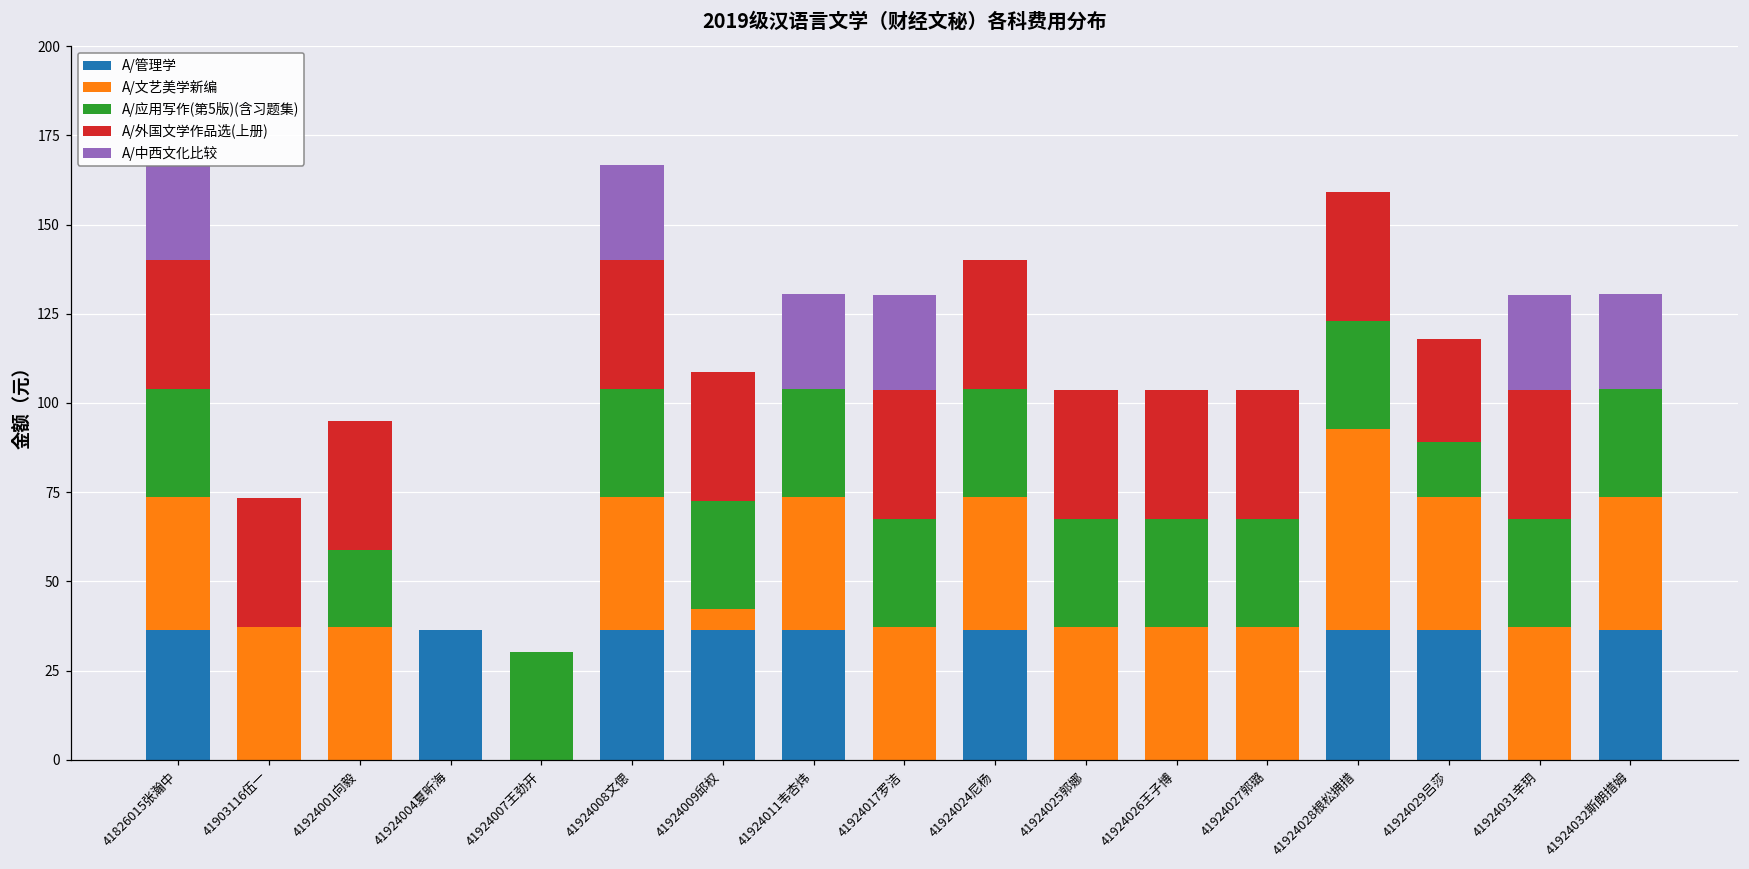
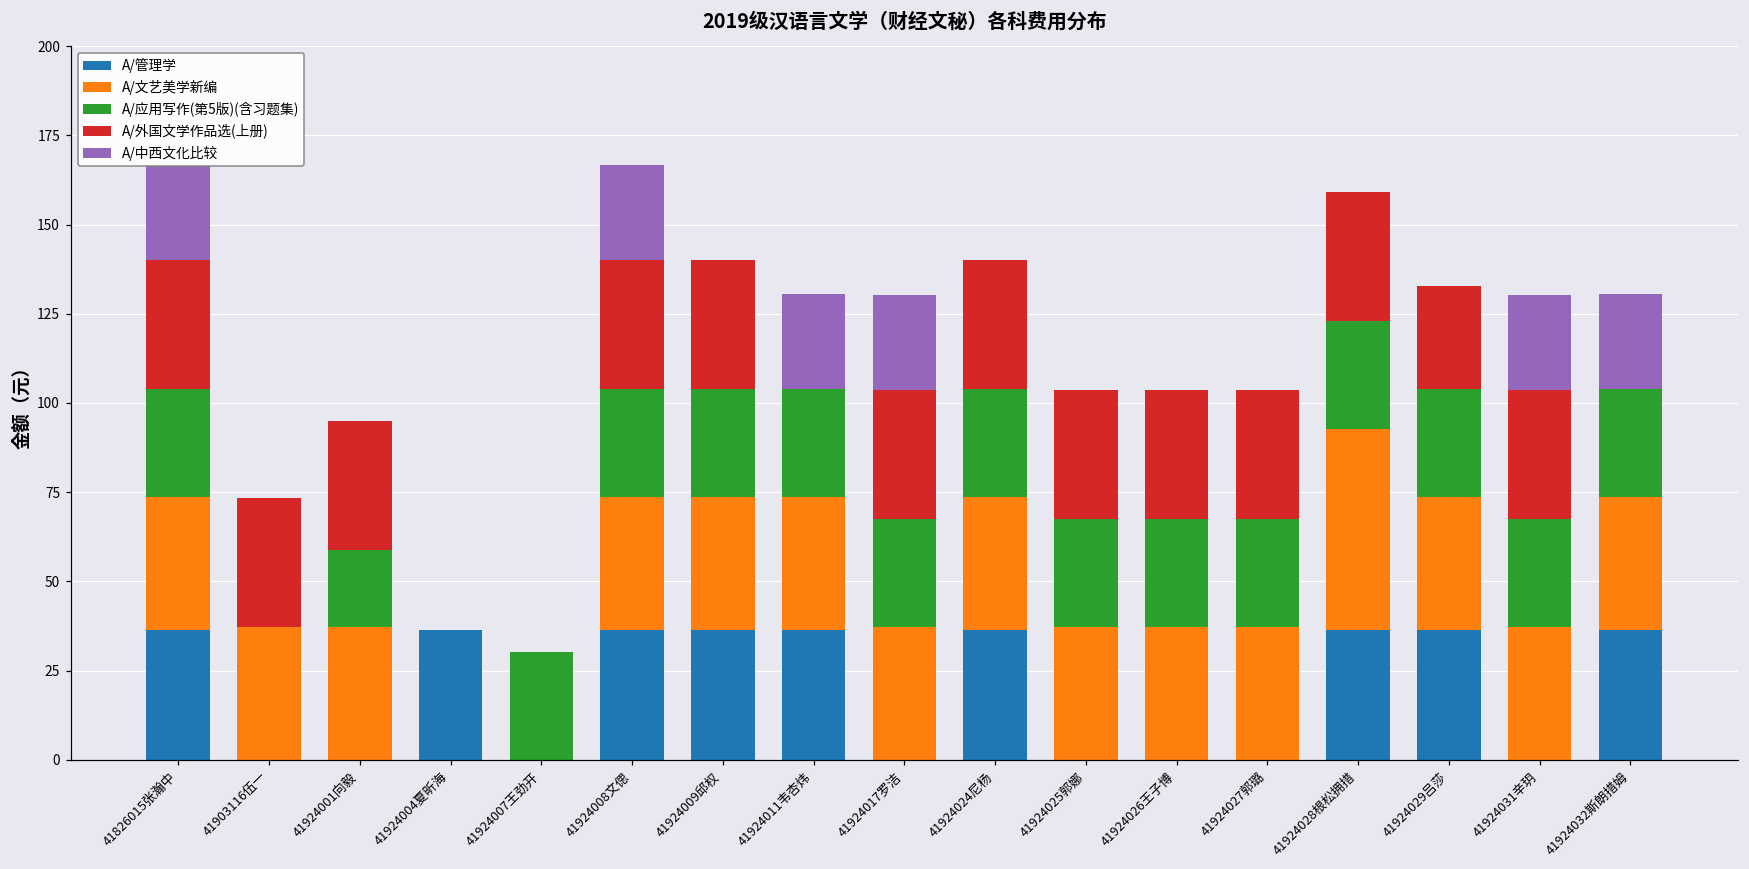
  {
    "A/管理学": {
      "41826015张瀚中": 36,
      "41903116伍一": 0,
      "41924001向毅": 0,
      "41924004夏昕海": 36,
      "41924007王劲开": 0,
      "41924008文偲": 36,
      "41924009邱权": 36,
      "41924011韦杏炜": 36,
      "41924017罗洁": 0,
      "41924024尼杨": 36,
      "41924025郭娜": 0,
      "41924026王子博": 0,
      "41924027郭璐": 0,
      "41924028根松拥措": 36,
      "41924029吕莎": 36,
      "41924031辛玥": 0,
      "41924032斯朗措姆": 36
    },
    "A/文艺美学新编": {
      "41826015张瀚中": 37,
      "41903116伍一": 37,
      "41924001向毅": 37,
      "41924004夏昕海": 0,
      "41924007王劲开": 0,
      "41924008文偲": 37,
-     "41924009邱权": 6,
+     "41924009邱权": 37,
      "41924011韦杏炜": 37,
      "41924017罗洁": 37,
      "41924024尼杨": 37,
      "41924025郭娜": 37,
      "41924026王子博": 37,
      "41924027郭璐": 37,
      "41924028根松拥措": 56,
      "41924029吕莎": 37,
      "41924031辛玥": 37,
      "41924032斯朗措姆": 37
    },
    "A/应用写作(第5版)(含习题集)": {
      "41826015张瀚中": 30,
      "41903116伍一": 0,
      "41924001向毅": 22,
      "41924004夏昕海": 0,
      "41924007王劲开": 30,
      "41924008文偲": 30,
      "41924009邱权": 30,
      "41924011韦杏炜": 30,
      "41924017罗洁": 30,
      "41924024尼杨": 30,
      "41924025郭娜": 30,
      "41924026王子博": 30,
      "41924027郭璐": 30,
      "41924028根松拥措": 30,
-     "41924029吕莎": 15,
+     "41924029吕莎": 30,
      "41924031辛玥": 30,
      "41924032斯朗措姆": 30
    },
    "A/外国文学作品选(上册)": {
      "41826015张瀚中": 36,
      "41903116伍一": 36,
      "41924001向毅": 36,
      "41924004夏昕海": 0,
      "41924007王劲开": 0,
      "41924008文偲": 36,
      "41924009邱权": 36,
      "41924011韦杏炜": 0,
      "41924017罗洁": 36,
      "41924024尼杨": 36,
      "41924025郭娜": 36,
      "41924026王子博": 36,
      "41924027郭璐": 36,
      "41924028根松拥措": 36,
      "41924029吕莎": 29,
      "41924031辛玥": 36,
      "41924032斯朗措姆": 0
    },
    "A/中西文化比较": {
      "41826015张瀚中": 27,
      "41903116伍一": 0,
      "41924001向毅": 0,
      "41924004夏昕海": 0,
      "41924007王劲开": 0,
      "41924008文偲": 27,
      "41924009邱权": 0,
      "41924011韦杏炜": 27,
      "41924017罗洁": 27,
      "41924024尼杨": 0,
      "41924025郭娜": 0,
      "41924026王子博": 0,
      "41924027郭璐": 0,
      "41924028根松拥措": 0,
      "41924029吕莎": 0,
      "41924031辛玥": 27,
      "41924032斯朗措姆": 27
    }
  }
